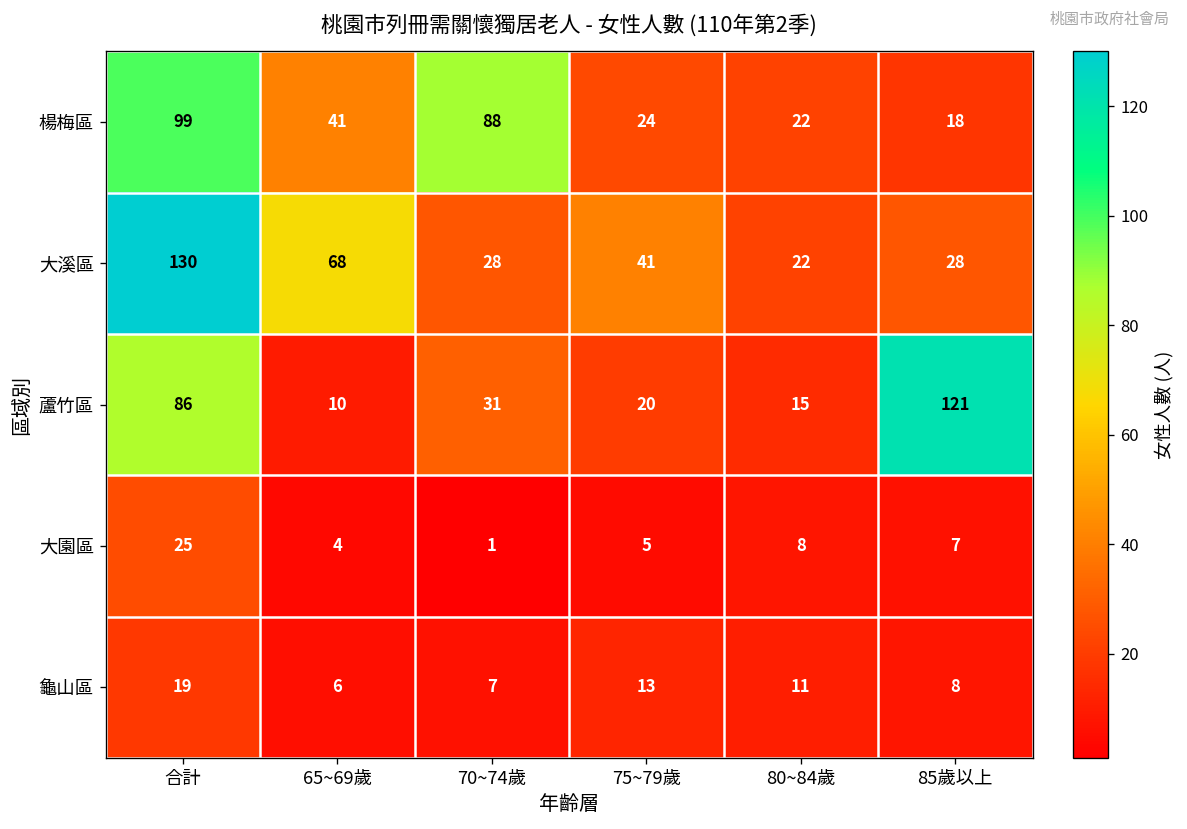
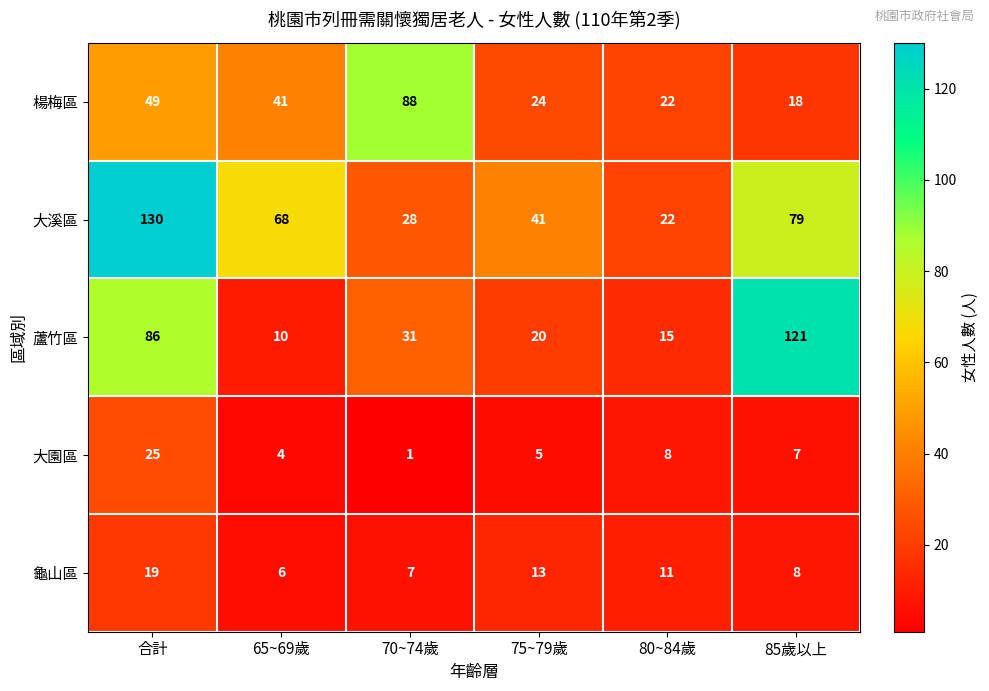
  {
    "楊梅區": {
-     "合計": 99,
+     "合計": 49,
      "65~69歲": 41,
      "70~74歲": 88,
      "75~79歲": 24,
      "80~84歲": 22,
      "85歲以上": 18
    },
    "大溪區": {
      "合計": 130,
      "65~69歲": 68,
      "70~74歲": 28,
      "75~79歲": 41,
      "80~84歲": 22,
-     "85歲以上": 28
+     "85歲以上": 79
    },
    "蘆竹區": {
      "合計": 86,
      "65~69歲": 10,
      "70~74歲": 31,
      "75~79歲": 20,
      "80~84歲": 15,
      "85歲以上": 121
    },
    "大園區": {
      "合計": 25,
      "65~69歲": 4,
      "70~74歲": 1,
      "75~79歲": 5,
      "80~84歲": 8,
      "85歲以上": 7
    },
    "龜山區": {
      "合計": 19,
      "65~69歲": 6,
      "70~74歲": 7,
      "75~79歲": 13,
      "80~84歲": 11,
      "85歲以上": 8
    }
  }
